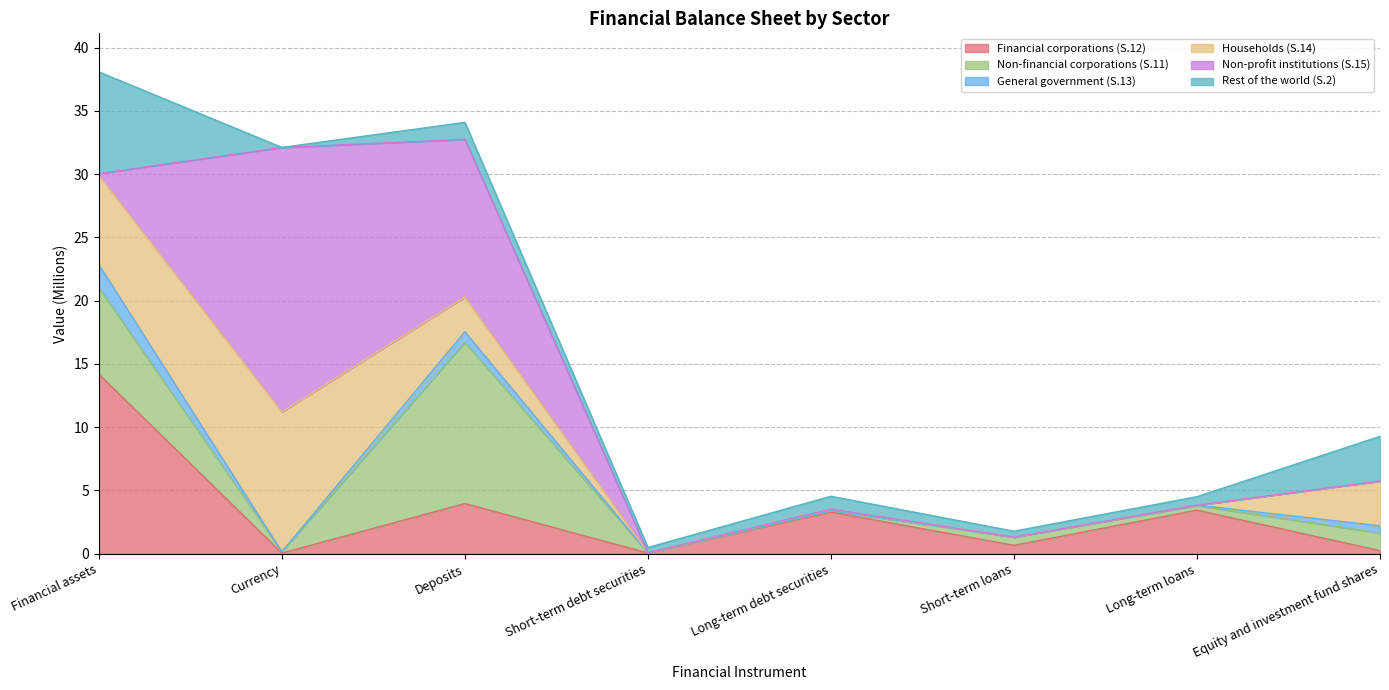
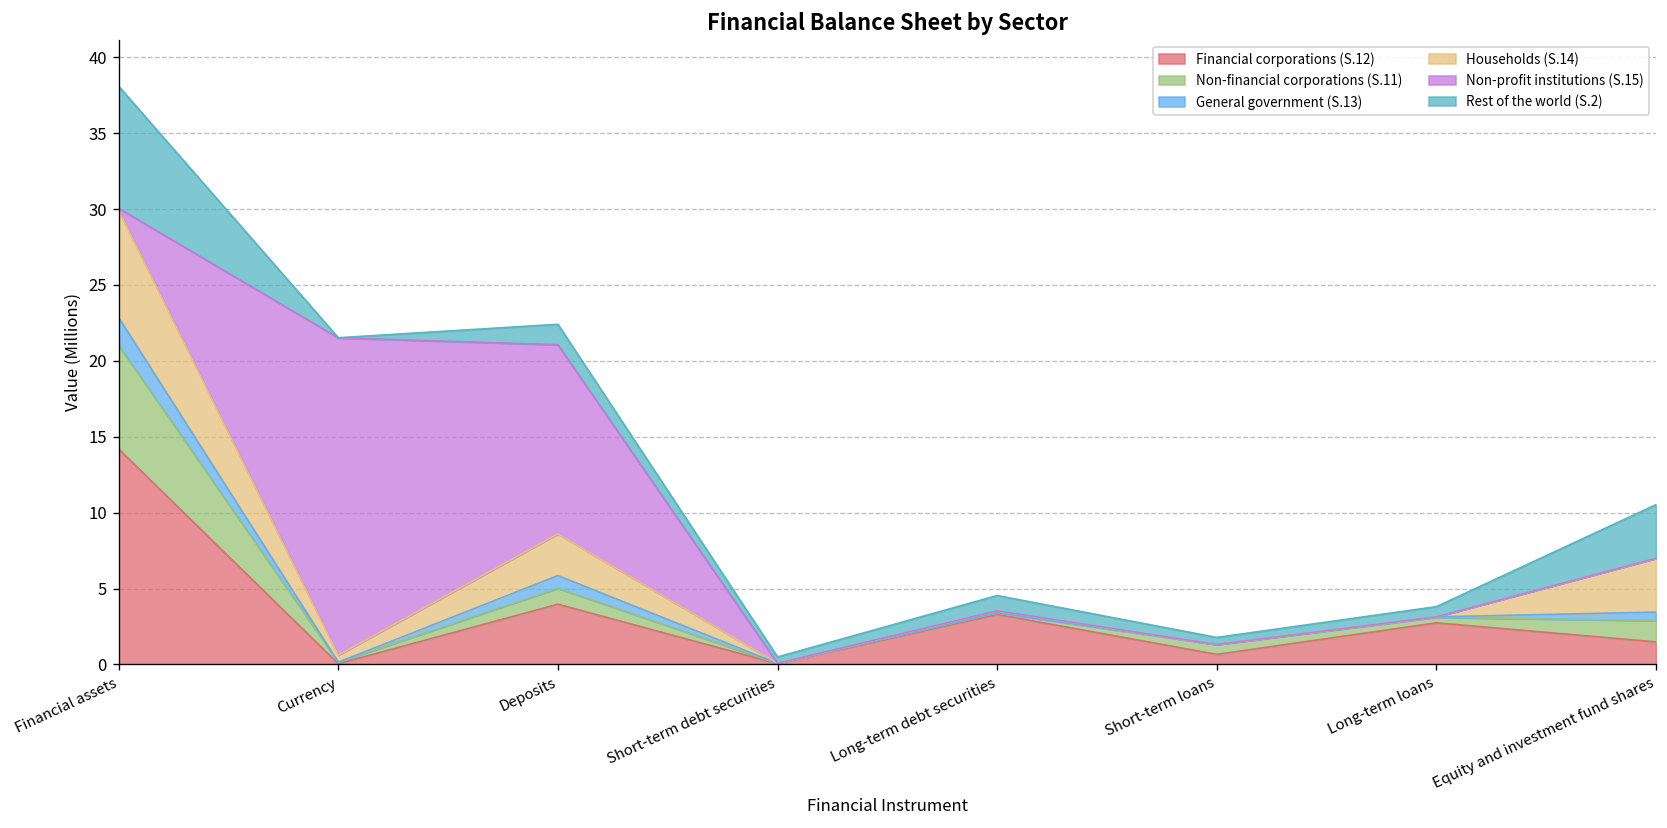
  {
    "Financial corporations (S.12)": {
      "Financial assets": 14.2,
      "Deposits": 4.0,
      "Short-term loans": 0.7,
-     "Long-term loans": 3.4,
-     "Equity and investment fund shares": 0.2
+     "Long-term loans": 2.7,
+     "Equity and investment fund shares": 1.5
    },
    "Non-financial corporations (S.11)": {
      "Financial assets": 6.8,
-     "Deposits": 12.7,
+     "Deposits": 1.0,
      "Equity and investment fund shares": 1.4
    },
    "Households (S.14)": {
-     "Currency": 11.1,
+     "Currency": 0.5,
      "Deposits": 2.7
    },
    "Non-profit institutions (S.15)": {
      "Deposits": 12.5
    }
  }
